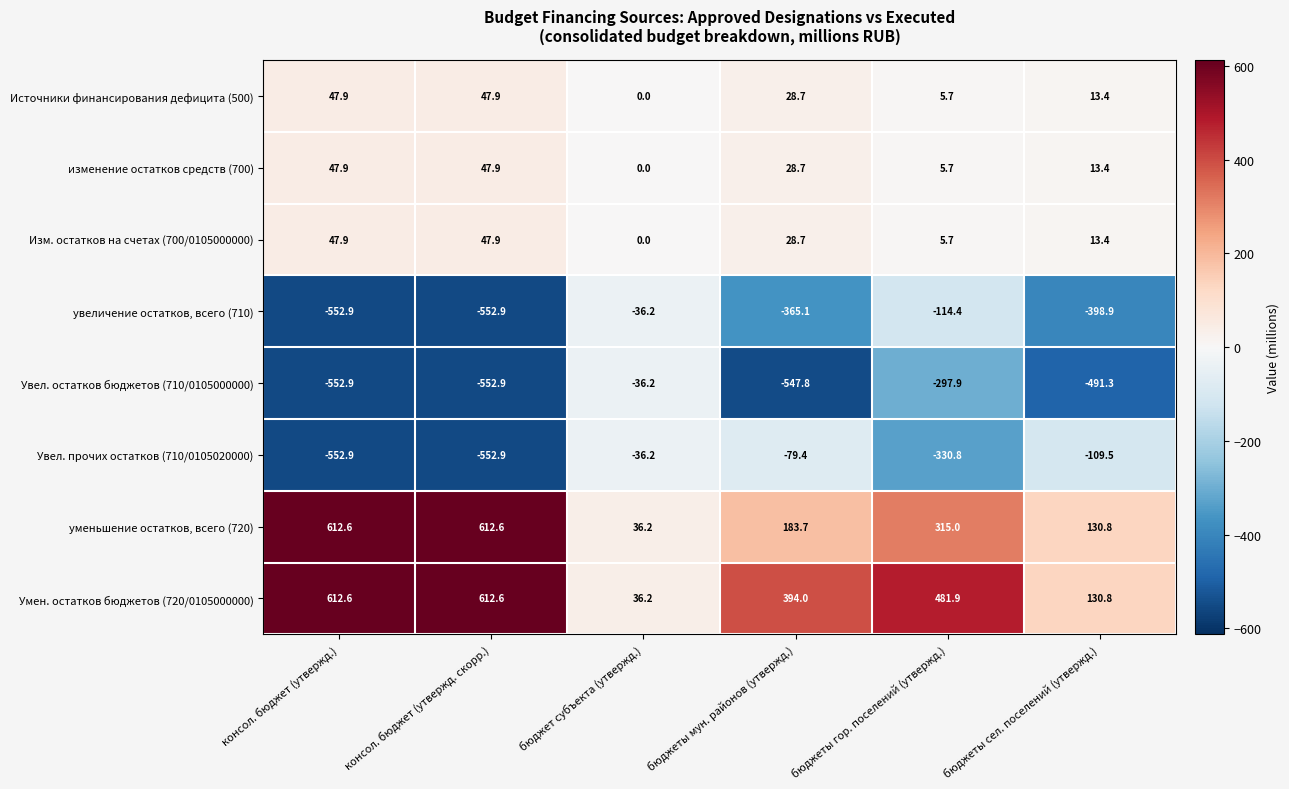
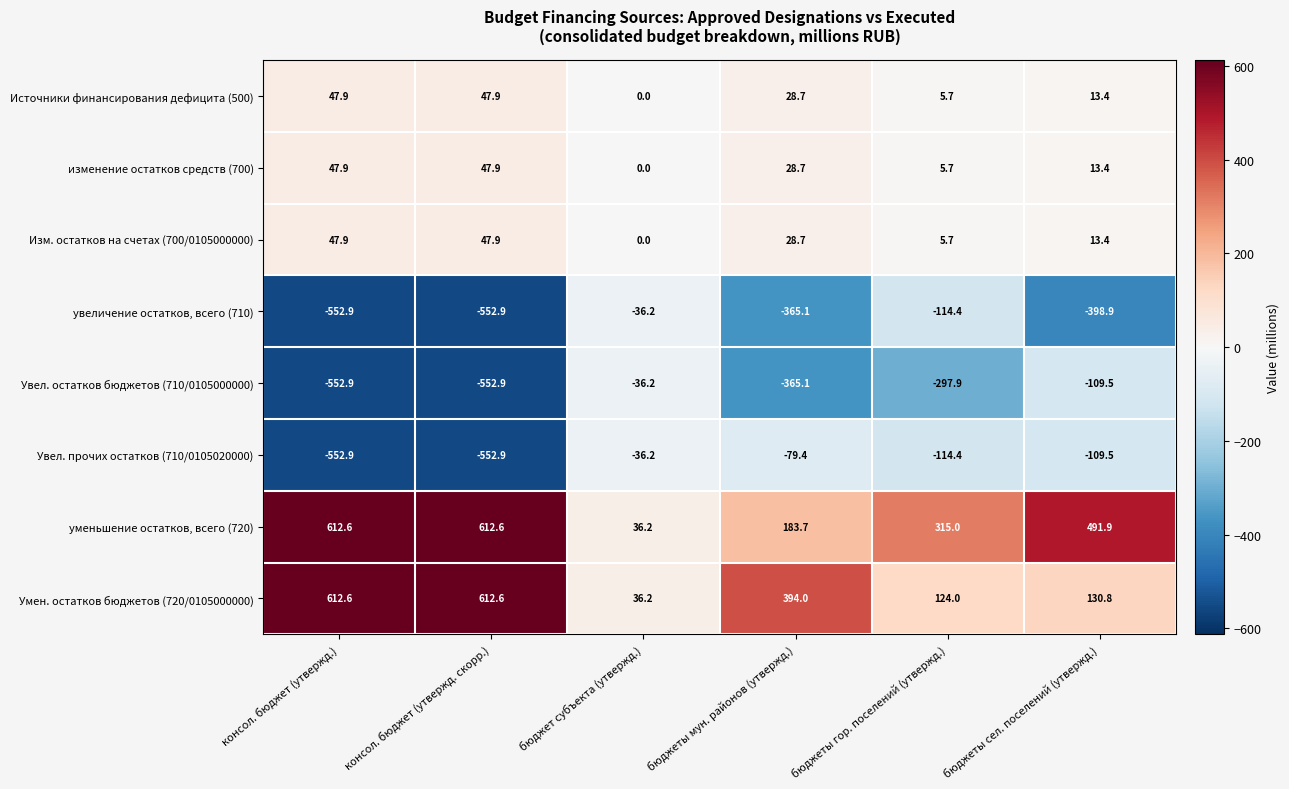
  {
    "Источники финансирования дефицита (500)": {
      "консол. бюджет (утвержд.)": 47.9,
      "консол. бюджет (утвержд. скорр.)": 47.9,
      "бюджет субъекта (утвержд.)": 0.0,
      "бюджеты мун. районов (утвержд.)": 28.7,
      "бюджеты гор. поселений (утвержд.)": 5.7,
      "бюджеты сел. поселений (утвержд.)": 13.4
    },
    "изменение остатков средств (700)": {
      "консол. бюджет (утвержд.)": 47.9,
      "консол. бюджет (утвержд. скорр.)": 47.9,
      "бюджет субъекта (утвержд.)": 0.0,
      "бюджеты мун. районов (утвержд.)": 28.7,
      "бюджеты гор. поселений (утвержд.)": 5.7,
      "бюджеты сел. поселений (утвержд.)": 13.4
    },
    "Изм. остатков на счетах (700/0105000000)": {
      "консол. бюджет (утвержд.)": 47.9,
      "консол. бюджет (утвержд. скорр.)": 47.9,
      "бюджет субъекта (утвержд.)": 0.0,
      "бюджеты мун. районов (утвержд.)": 28.7,
      "бюджеты гор. поселений (утвержд.)": 5.7,
      "бюджеты сел. поселений (утвержд.)": 13.4
    },
    "увеличение остатков, всего (710)": {
      "консол. бюджет (утвержд.)": -552.9,
      "консол. бюджет (утвержд. скорр.)": -552.9,
      "бюджет субъекта (утвержд.)": -36.2,
      "бюджеты мун. районов (утвержд.)": -365.1,
      "бюджеты гор. поселений (утвержд.)": -114.4,
      "бюджеты сел. поселений (утвержд.)": -398.9
    },
    "Увел. остатков бюджетов (710/0105000000)": {
      "консол. бюджет (утвержд.)": -552.9,
      "консол. бюджет (утвержд. скорр.)": -552.9,
      "бюджет субъекта (утвержд.)": -36.2,
-     "бюджеты мун. районов (утвержд.)": -547.8,
+     "бюджеты мун. районов (утвержд.)": -365.1,
      "бюджеты гор. поселений (утвержд.)": -297.9,
-     "бюджеты сел. поселений (утвержд.)": -491.3
+     "бюджеты сел. поселений (утвержд.)": -109.5
    },
    "Увел. прочих остатков (710/0105020000)": {
      "консол. бюджет (утвержд.)": -552.9,
      "консол. бюджет (утвержд. скорр.)": -552.9,
      "бюджет субъекта (утвержд.)": -36.2,
      "бюджеты мун. районов (утвержд.)": -79.4,
-     "бюджеты гор. поселений (утвержд.)": -330.8,
+     "бюджеты гор. поселений (утвержд.)": -114.4,
      "бюджеты сел. поселений (утвержд.)": -109.5
    },
    "уменьшение остатков, всего (720)": {
      "консол. бюджет (утвержд.)": 612.6,
      "консол. бюджет (утвержд. скорр.)": 612.6,
      "бюджет субъекта (утвержд.)": 36.2,
      "бюджеты мун. районов (утвержд.)": 183.7,
      "бюджеты гор. поселений (утвержд.)": 315.0,
-     "бюджеты сел. поселений (утвержд.)": 130.8
+     "бюджеты сел. поселений (утвержд.)": 491.9
    },
    "Умен. остатков бюджетов (720/0105000000)": {
      "консол. бюджет (утвержд.)": 612.6,
      "консол. бюджет (утвержд. скорр.)": 612.6,
      "бюджет субъекта (утвержд.)": 36.2,
      "бюджеты мун. районов (утвержд.)": 394.0,
-     "бюджеты гор. поселений (утвержд.)": 481.9,
+     "бюджеты гор. поселений (утвержд.)": 124.0,
      "бюджеты сел. поселений (утвержд.)": 130.8
    }
  }
